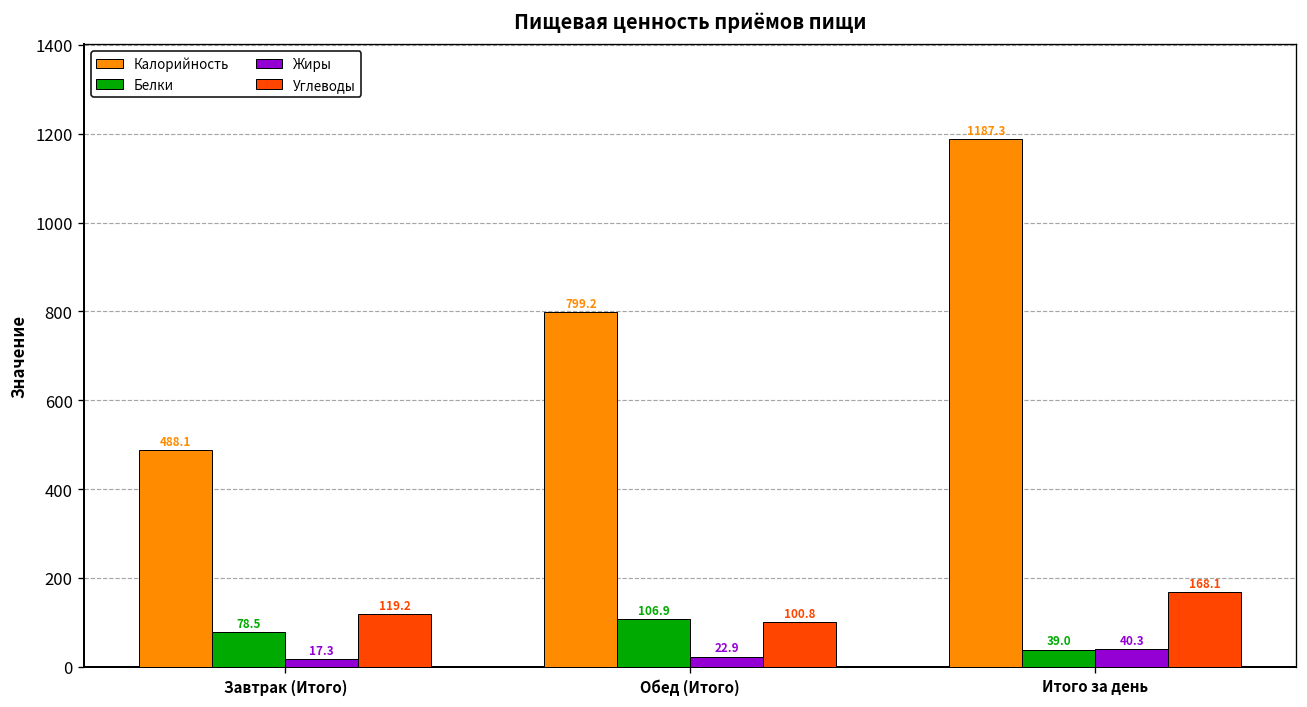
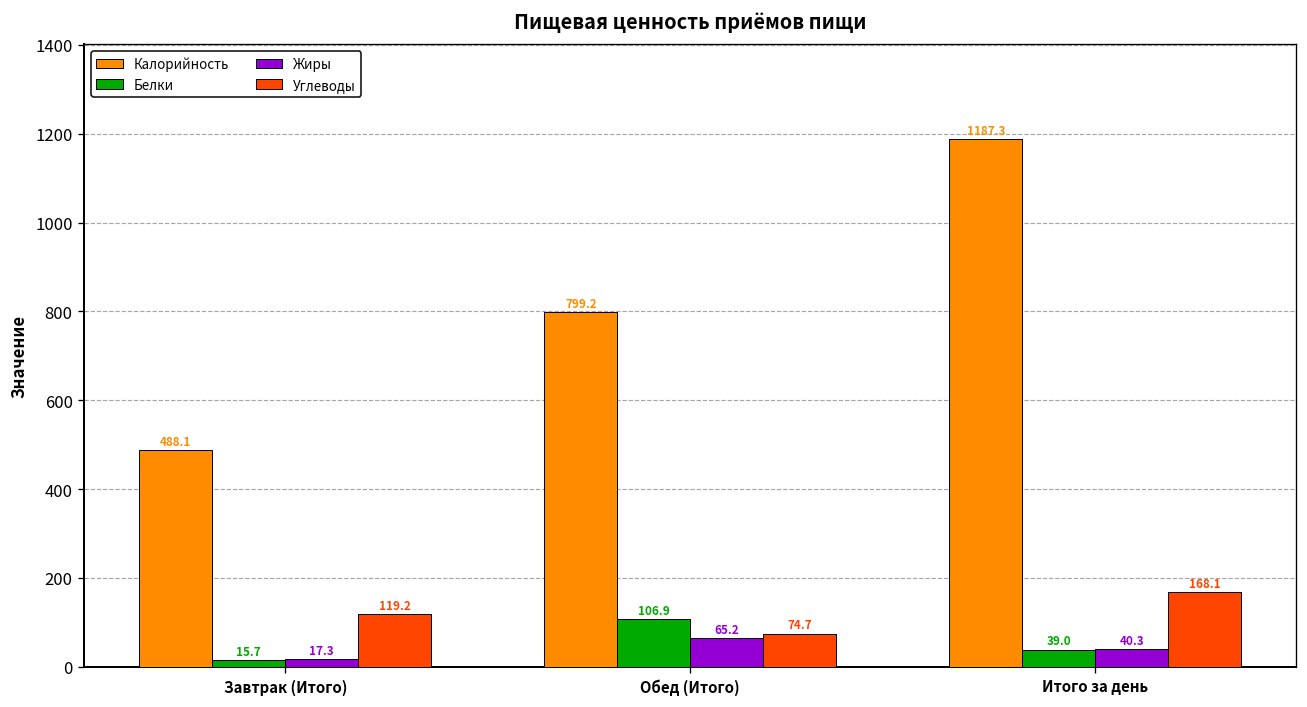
  {
    "Калорийность": {
      "Завтрак (Итого)": 488.1,
      "Обед (Итого)": 799.2,
      "Итого за день": 1187.3
    },
    "Белки": {
-     "Завтрак (Итого)": 78.5,
+     "Завтрак (Итого)": 15.7,
      "Обед (Итого)": 106.9,
      "Итого за день": 39.0
    },
    "Жиры": {
      "Завтрак (Итого)": 17.3,
-     "Обед (Итого)": 22.9,
+     "Обед (Итого)": 65.2,
      "Итого за день": 40.3
    },
    "Углеводы": {
      "Завтрак (Итого)": 119.2,
-     "Обед (Итого)": 100.8,
+     "Обед (Итого)": 74.7,
      "Итого за день": 168.1
    }
  }
